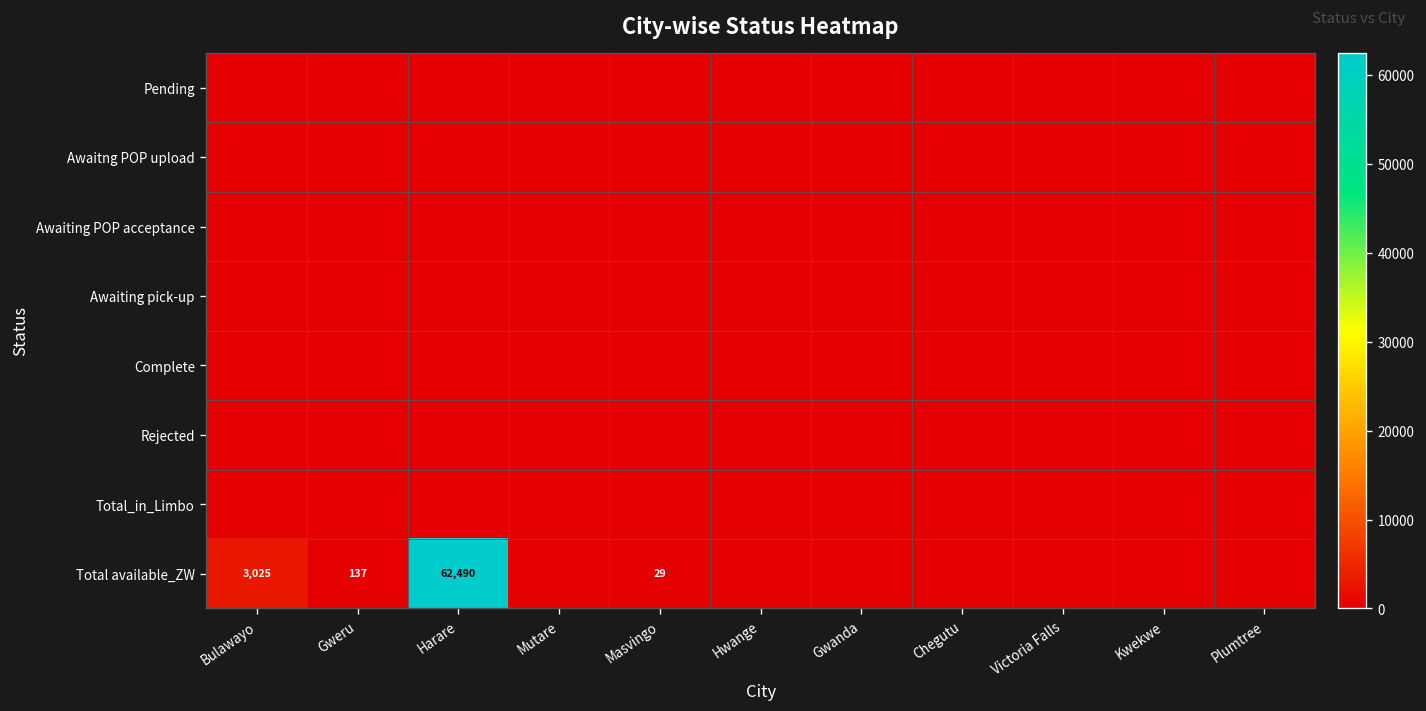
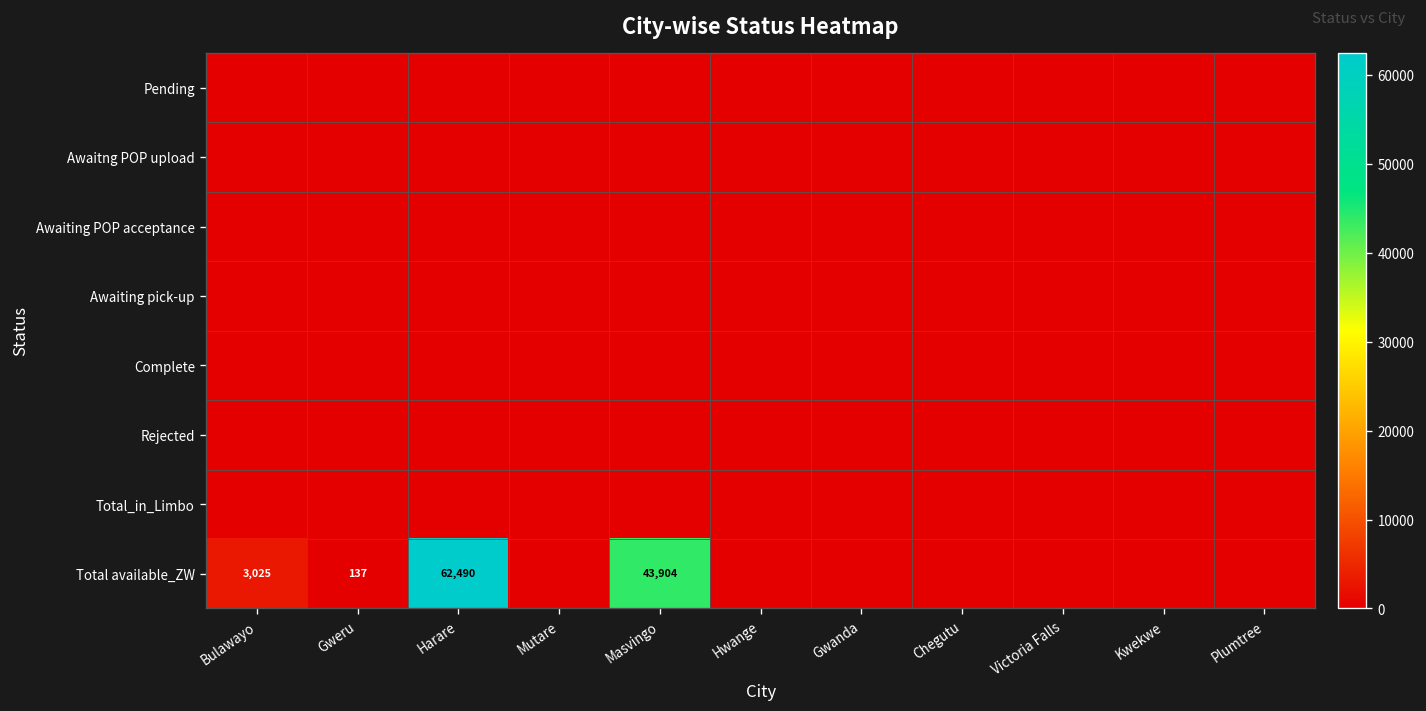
  {
    "Total available_ZW": {
      "Bulawayo": "3,025",
      "Gweru": "137",
      "Harare": "62,490",
-     "Masvingo": "29"
+     "Masvingo": "43,904"
    }
  }
